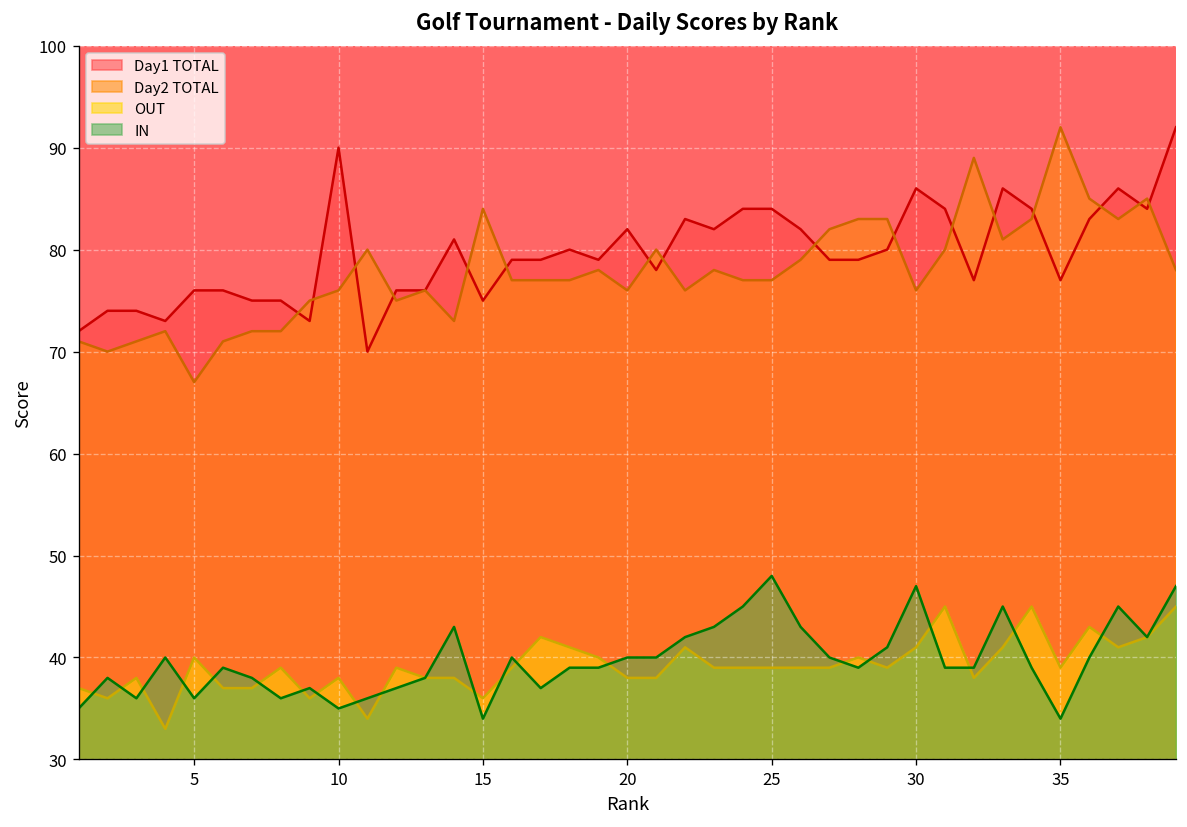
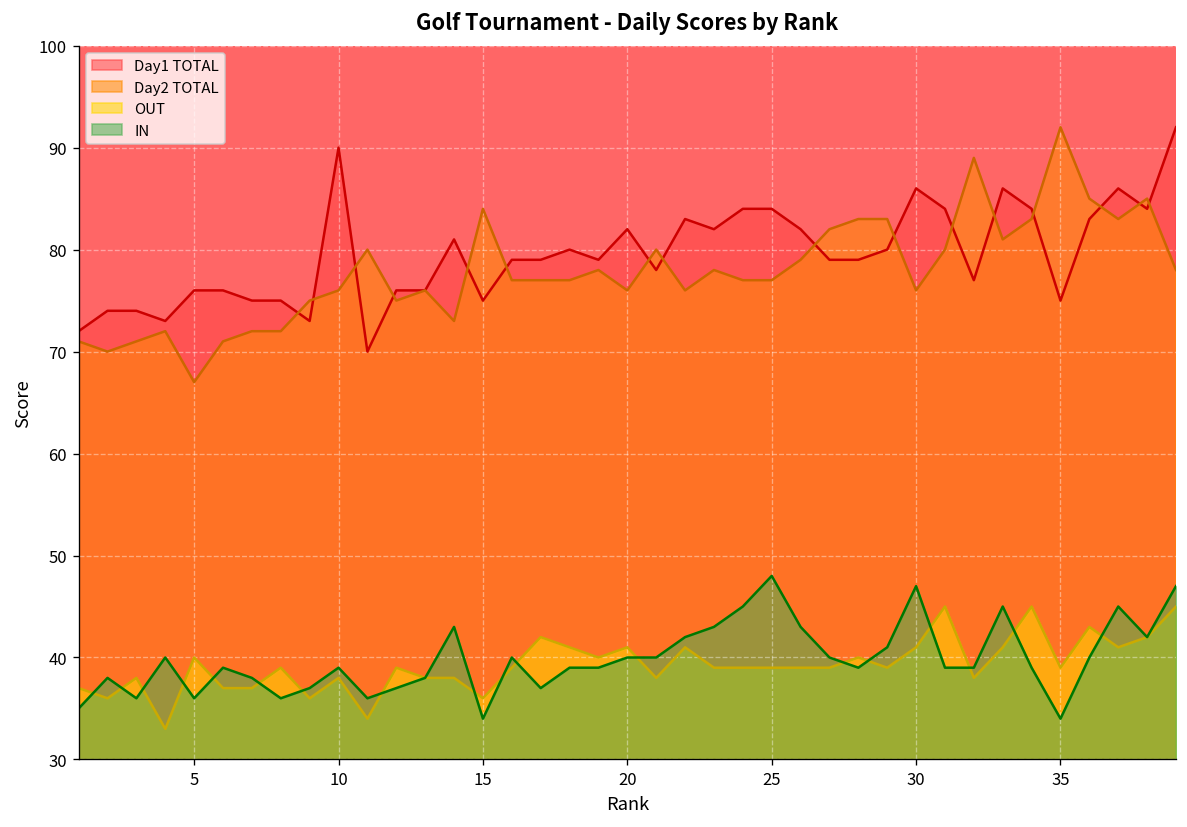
  {
    "Day1 TOTAL": {
      "5": 76,
      "10": 90,
      "15": 75,
      "20": 82,
      "25": 84,
      "30": 86,
-     "35": 77
+     "35": 75
    },
    "Day2 TOTAL": {
      "5": 67,
      "10": 76,
      "15": 84,
      "20": 76,
      "25": 77,
      "30": 76,
      "35": 92
    },
    "OUT": {
      "5": 40,
      "10": 38,
      "15": 36,
-     "20": 38,
+     "20": 41,
      "25": 39,
      "30": 41,
      "35": 39
    },
    "IN": {
      "5": 36,
-     "10": 35,
+     "10": 39,
      "15": 34,
      "20": 40,
      "25": 48,
      "30": 47,
      "35": 34
    }
  }
